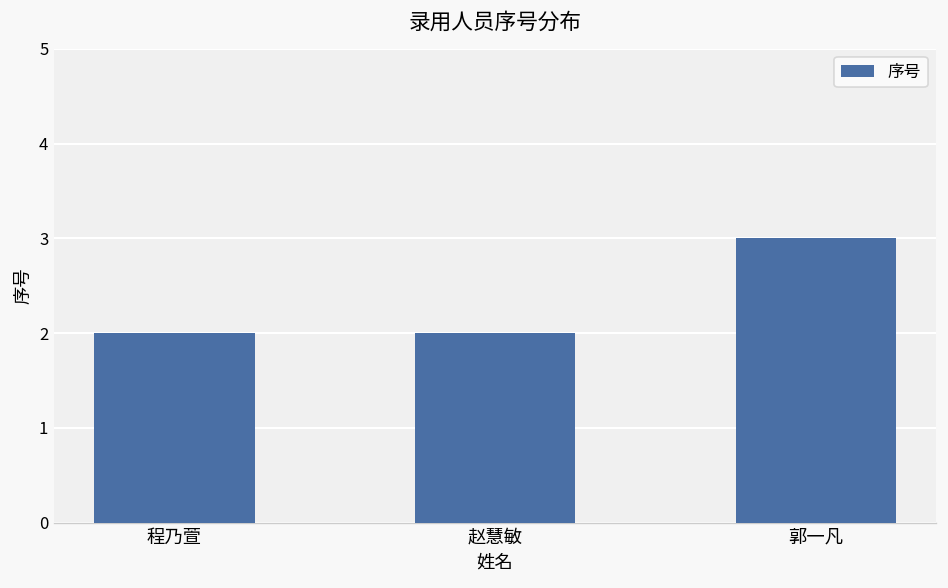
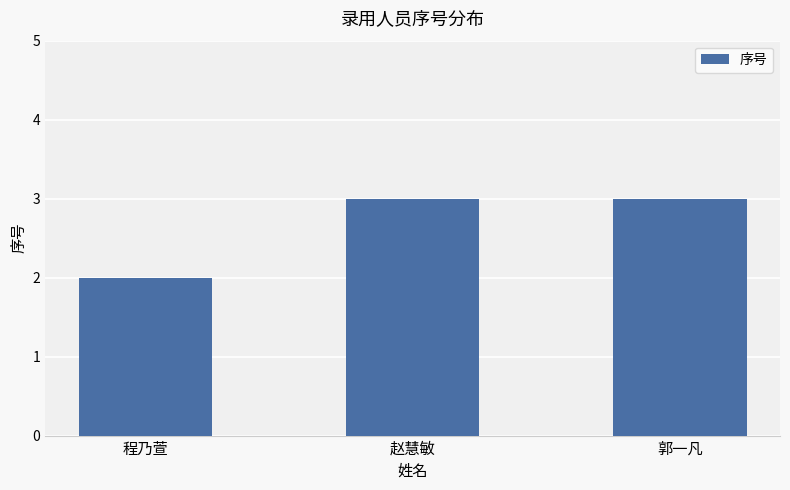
  {
    "程乃萱": 2,
-   "赵慧敏": 2,
+   "赵慧敏": 3,
    "郭一凡": 3
  }
